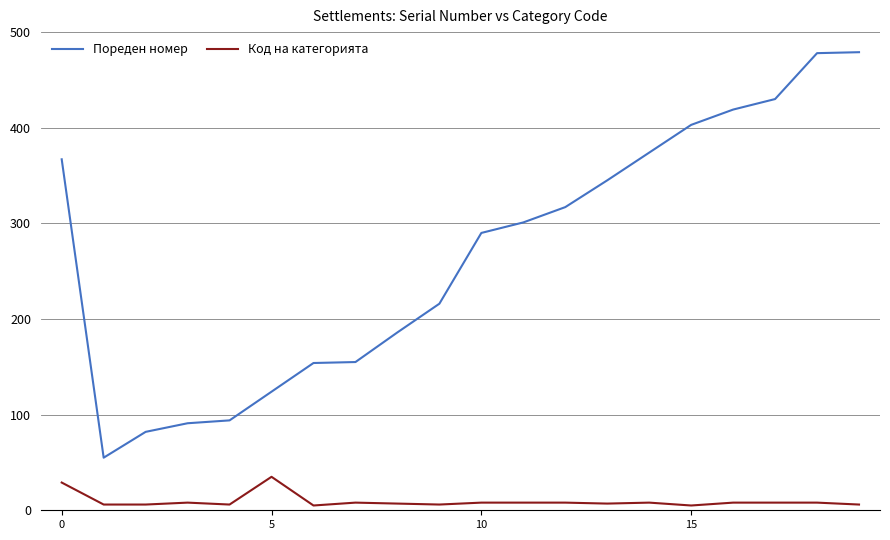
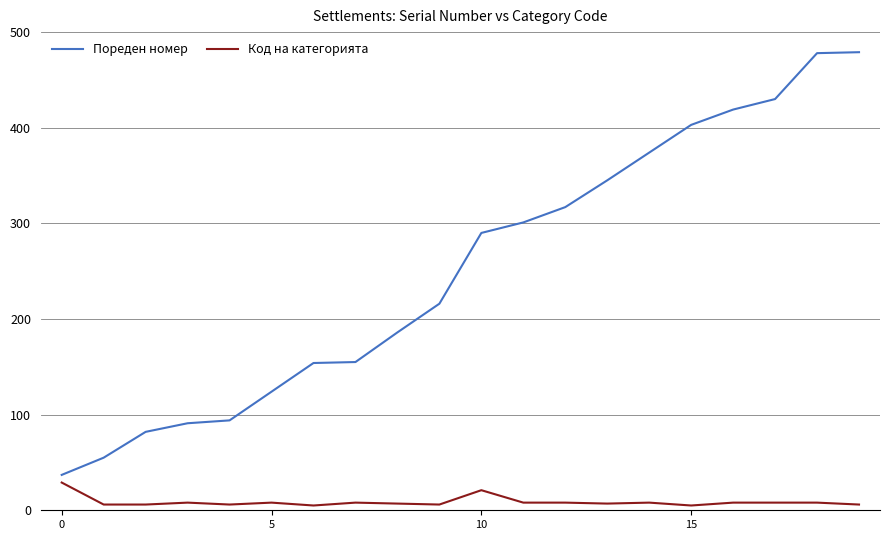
  {
    "Пореден номер": {
-     "0": 370,
+     "0": 40,
      "5": 120,
      "10": 290,
      "15": 400
    },
    "Код на категорията": {
      "0": 30,
-     "5": 40,
-     "10": 10,
+     "5": 10,
+     "10": 20,
      "15": 10
    }
  }
